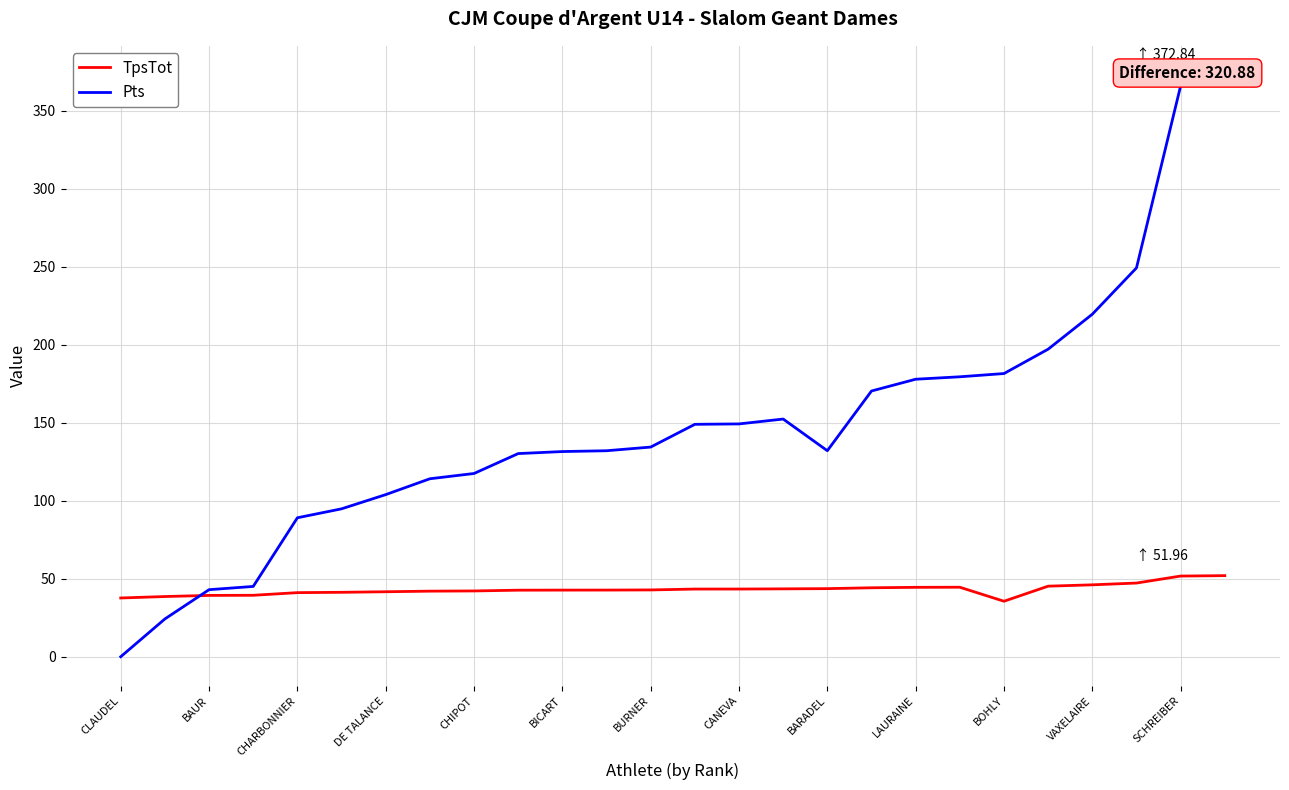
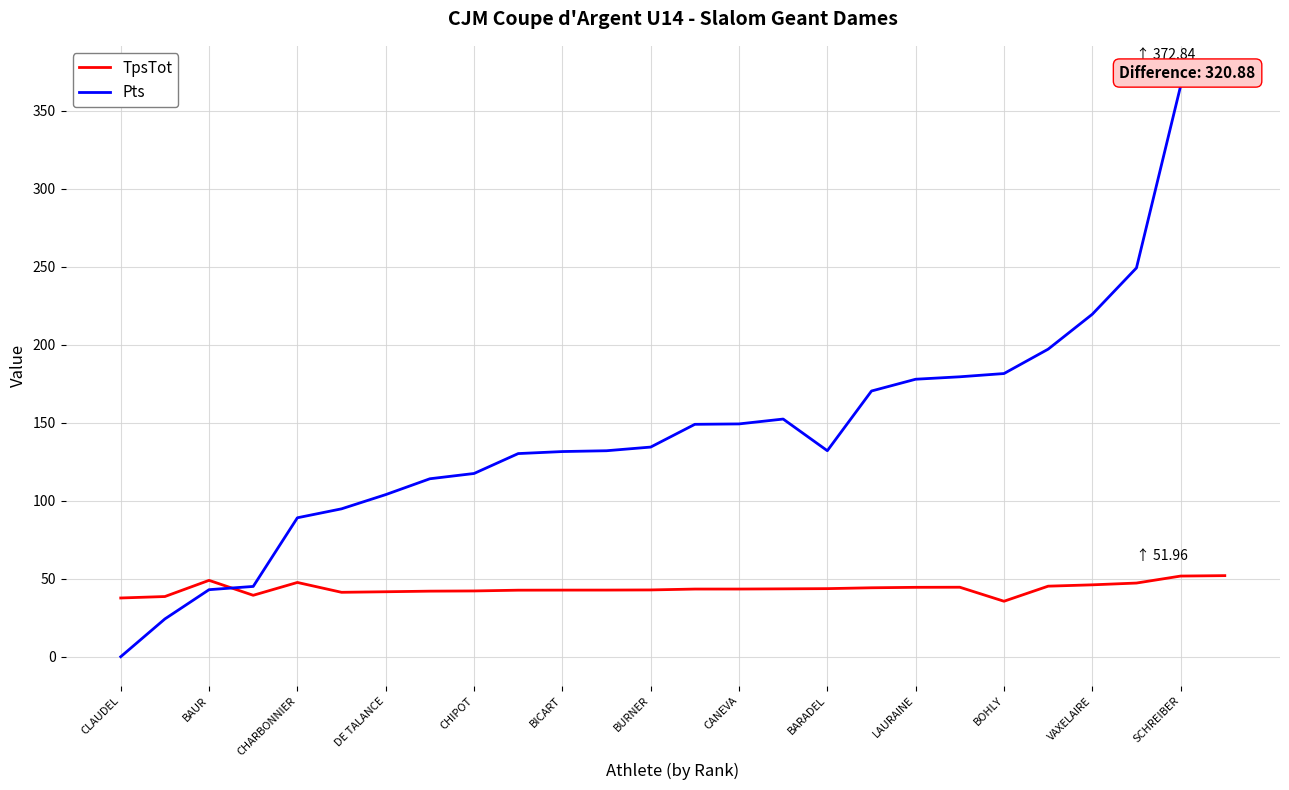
  {
    "TpsTot": {
      "CLAUDEL": 38,
-     "BAUR": 39,
-     "CHARBONNIER": 41,
+     "BAUR": 49,
+     "CHARBONNIER": 48,
      "DE TALANCE": 42,
      "CHIPOT": 42,
      "BICART": 43,
      "BURNER": 43,
      "CANEVA": 43,
      "BARADEL": 44,
      "LAURAINE": 44,
      "BOHLY": 36,
      "VAXELAIRE": 46
    },
    "Pts": {
      "CLAUDEL": 0,
      "BAUR": 43,
      "CHARBONNIER": 89,
      "DE TALANCE": 104,
      "CHIPOT": 117,
      "BICART": 131,
      "BURNER": 134,
      "CANEVA": 149,
      "BARADEL": 132,
      "LAURAINE": 178,
      "BOHLY": 181,
      "VAXELAIRE": 219
    }
  }
